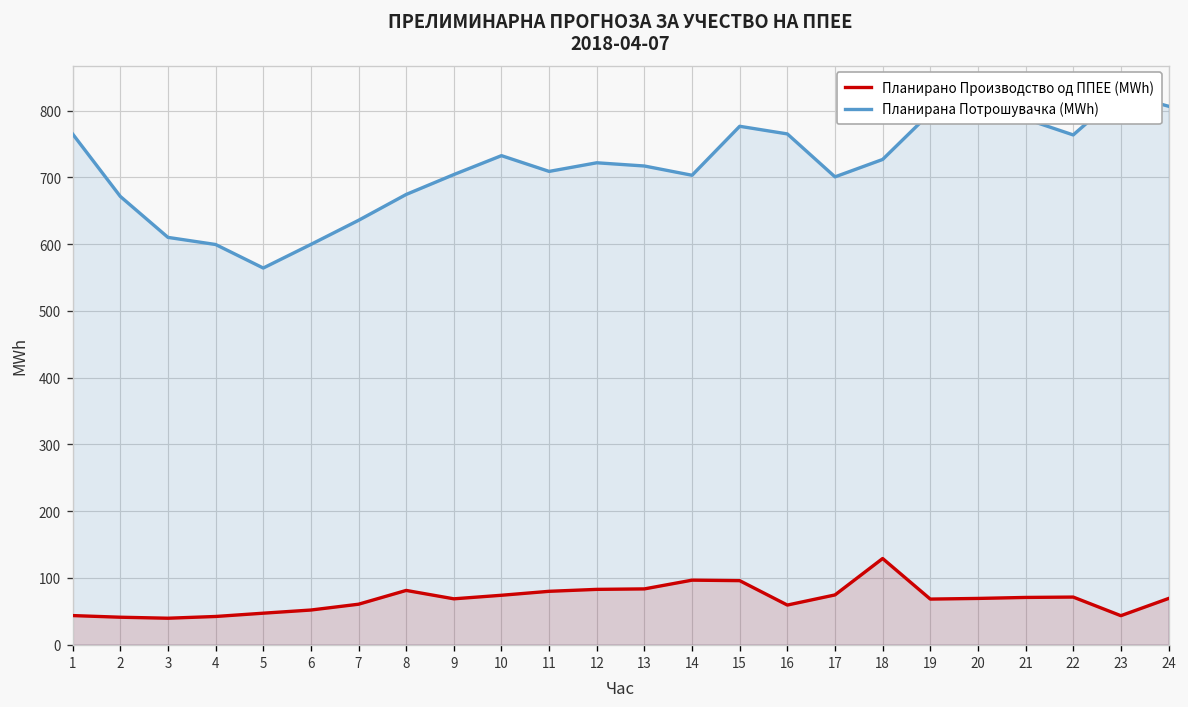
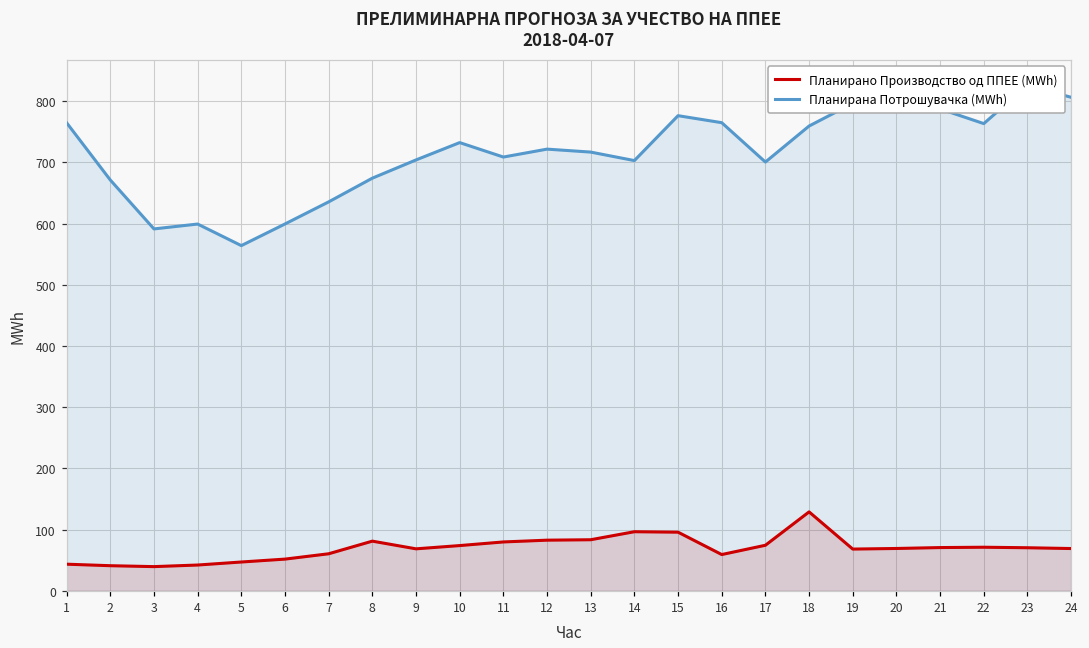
  {
    "Планирано Производство од ППЕЕ (MWh)": {
      "1": 40,
      "2": 40,
      "3": 40,
      "4": 40,
      "5": 50,
      "6": 50,
      "7": 60,
      "8": 80,
      "9": 70,
      "10": 70,
      "11": 80,
      "12": 80,
      "13": 80,
      "14": 100,
      "15": 100,
      "16": 60,
      "17": 70,
      "18": 130,
      "19": 70,
      "20": 70,
      "21": 70,
      "22": 70,
-     "23": 40,
+     "23": 70,
      "24": 70
    },
    "Планирана Потрошувачка (MWh)": {
      "1": 760,
      "2": 670,
-     "3": 610,
+     "3": 590,
      "4": 600,
      "5": 560,
      "6": 600,
      "7": 640,
      "8": 670,
      "9": 700,
      "10": 730,
      "11": 710,
      "12": 720,
      "13": 720,
      "14": 700,
      "15": 780,
      "16": 770,
      "17": 700,
-     "18": 730,
+     "18": 760,
      "22": 760,
      "24": 810
    }
  }
